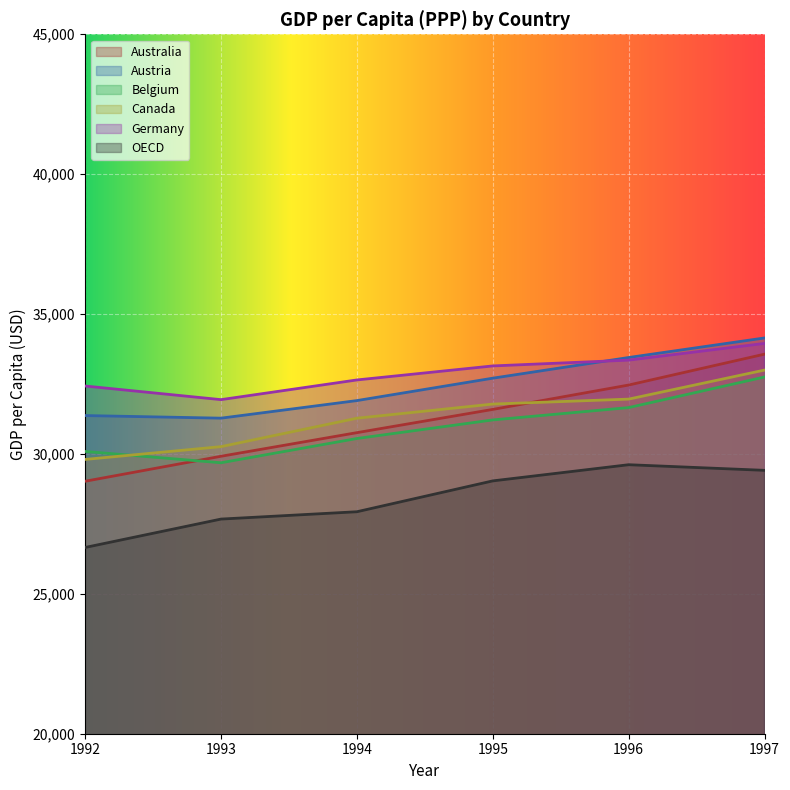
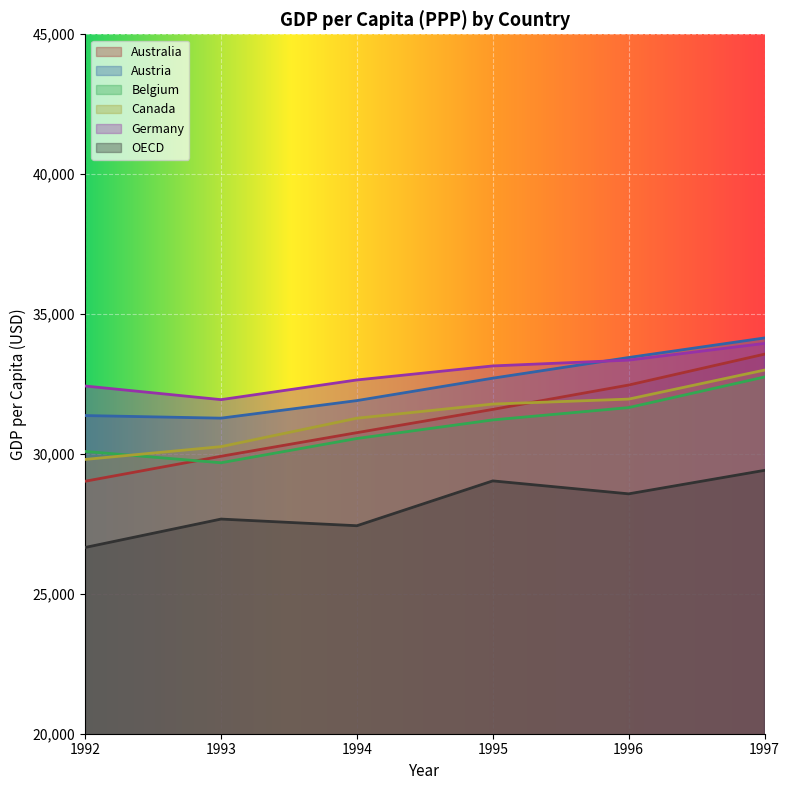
  {
    "OECD": {
      "1992": "26,700",
      "1993": "27,700",
-     "1994": "27,900",
+     "1994": "27,400",
      "1995": "29,000",
-     "1996": "29,600",
+     "1996": "28,600",
      "1997": "29,400"
    }
  }
